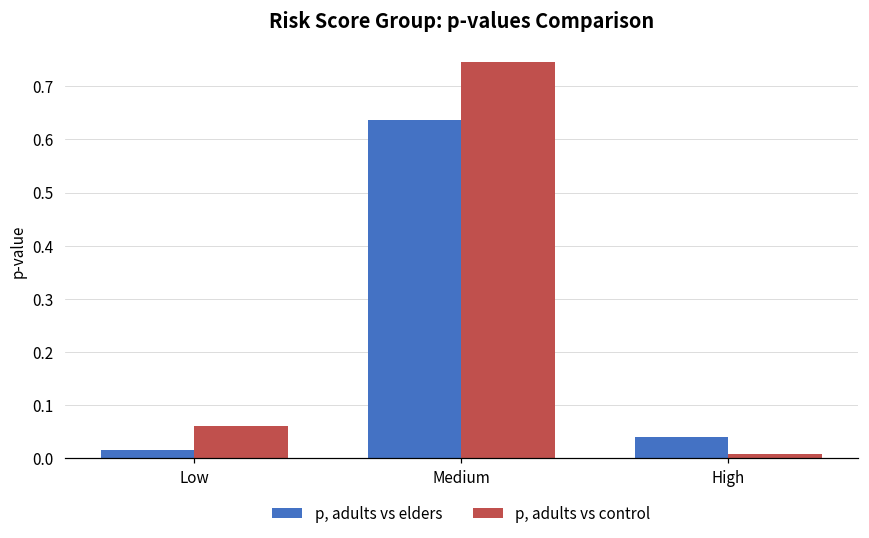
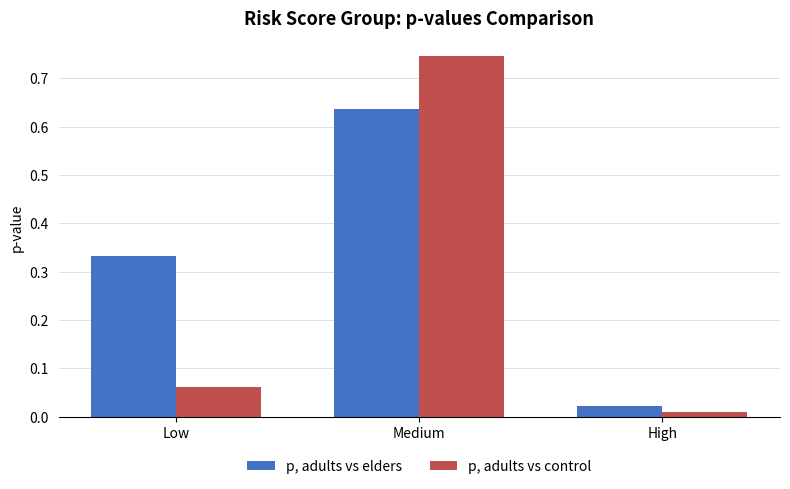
  {
    "p, adults vs elders": {
-     "Low": 0.02,
+     "Low": 0.33,
      "Medium": 0.64,
-     "High": 0.04
+     "High": 0.02
    },
    "p, adults vs control": {
      "Low": 0.06,
      "Medium": 0.75,
      "High": 0.01
    }
  }
